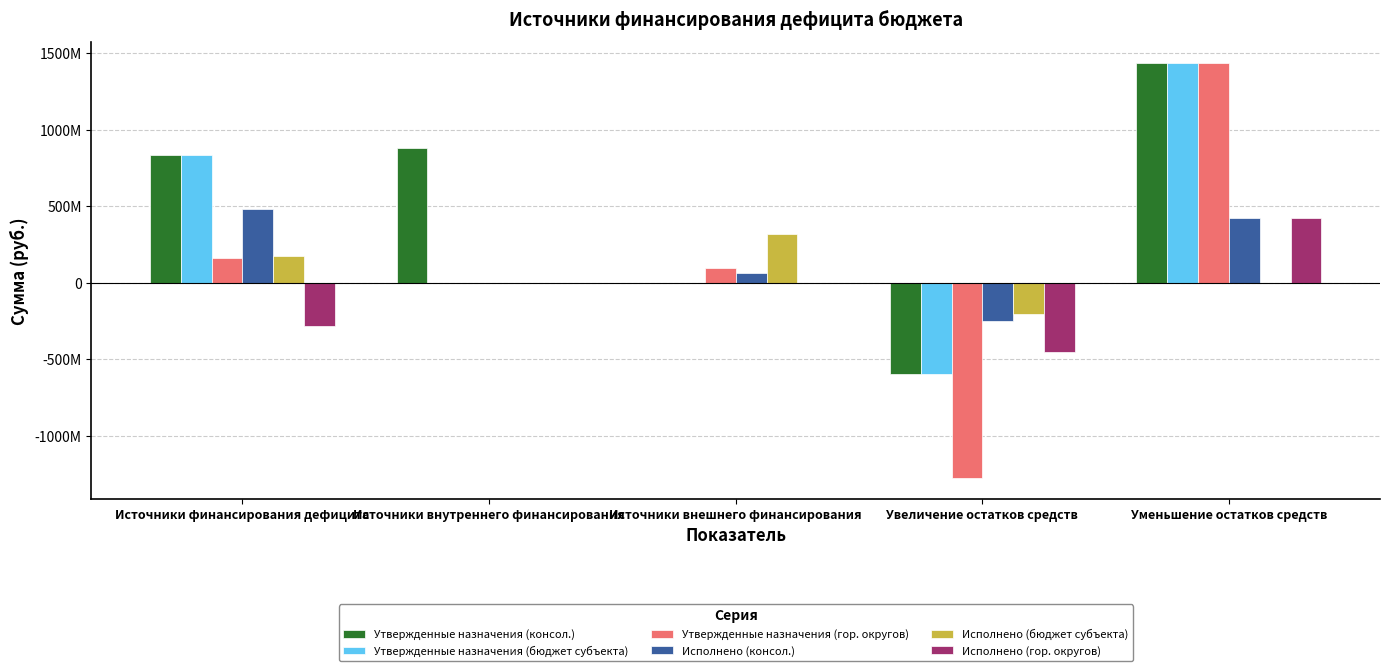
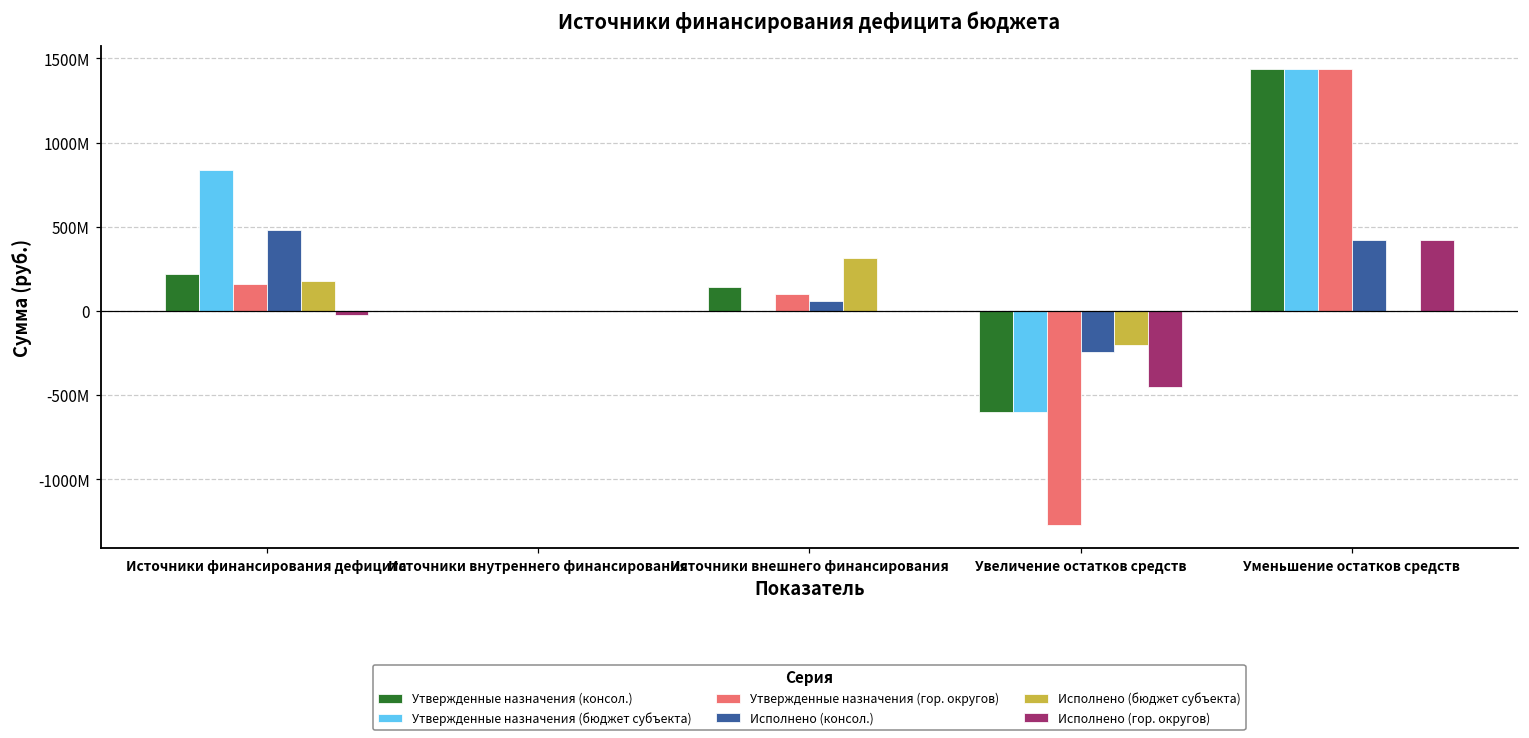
  {
    "Утвержденные назначения (консол.)": {
-     "Источники финансирования дефицита": 840000000,
-     "Источники внутреннего финансирования": 880000000,
-     "Источники внешнего финансирования": 0,
+     "Источники финансирования дефицита": 220000000,
+     "Источники внутреннего финансирования": 0,
+     "Источники внешнего финансирования": 140000000,
      "Увеличение остатков средств": -600000000,
      "Уменьшение остатков средств": 1440000000
    },
    "Утвержденные назначения (бюджет субъекта)": {
      "Источники финансирования дефицита": 840000000,
      "Источники внутреннего финансирования": 0,
      "Источники внешнего финансирования": 0,
      "Увеличение остатков средств": -600000000,
      "Уменьшение остатков средств": 1440000000
    },
    "Утвержденные назначения (гор. округов)": {
      "Источники финансирования дефицита": 160000000,
      "Источники внутреннего финансирования": 0,
      "Источники внешнего финансирования": 100000000,
      "Увеличение остатков средств": -1270000000,
      "Уменьшение остатков средств": 1440000000
    },
    "Исполнено (консол.)": {
      "Источники финансирования дефицита": 480000000,
      "Источники внешнего финансирования": 60000000,
      "Увеличение остатков средств": -250000000,
      "Уменьшение остатков средств": 420000000
    },
    "Исполнено (бюджет субъекта)": {
      "Источники финансирования дефицита": 180000000,
      "Источники внешнего финансирования": 320000000,
      "Увеличение остатков средств": -200000000,
      "Уменьшение остатков средств": 0
    },
    "Исполнено (гор. округов)": {
-     "Источники финансирования дефицита": -280000000,
+     "Источники финансирования дефицита": -30000000,
      "Источники внешнего финансирования": 0,
      "Увеличение остатков средств": -450000000,
      "Уменьшение остатков средств": 420000000
    }
  }
